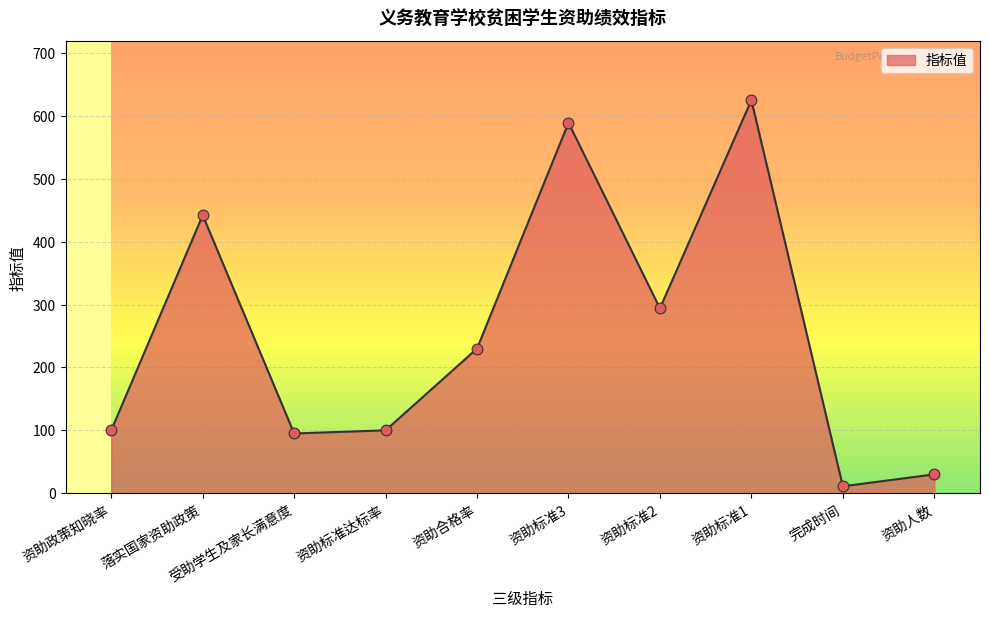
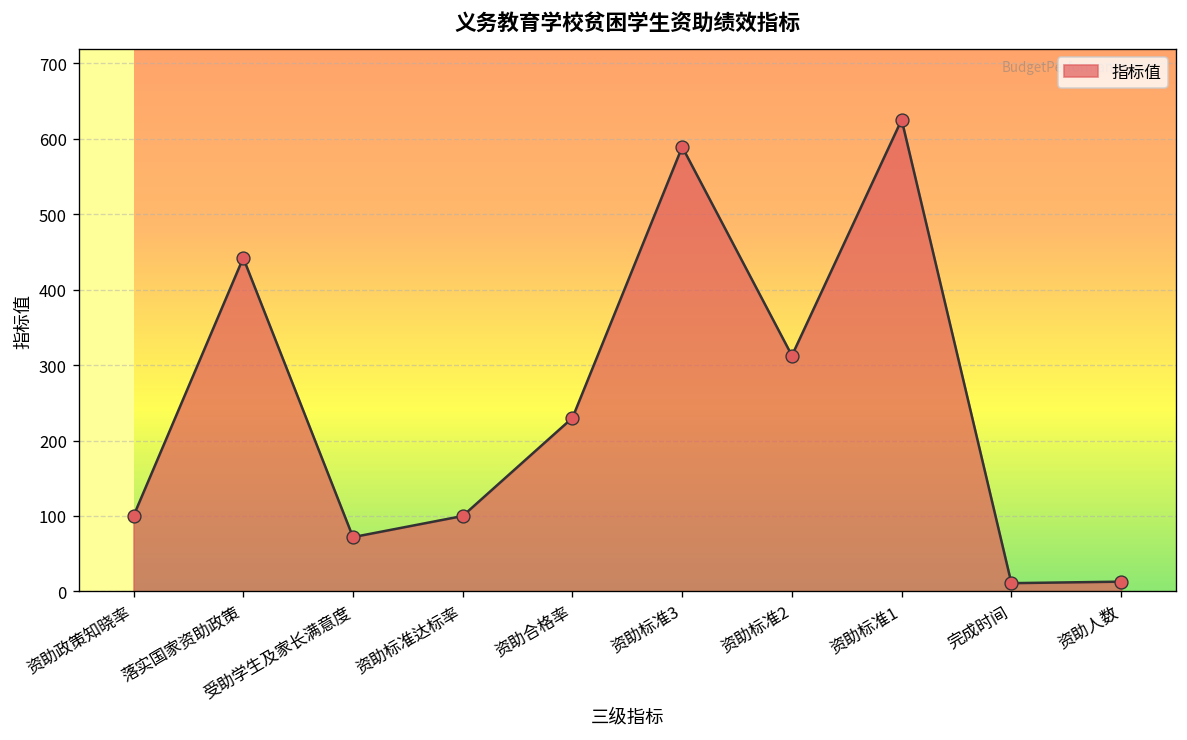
  {
    "资助政策知晓率": 100,
    "落实国家资助政策": 440,
-   "受助学生及家长满意度": 100,
+   "受助学生及家长满意度": 70,
    "资助标准达标率": 100,
    "资助合格率": 230,
    "资助标准3": 590,
-   "资助标准2": 290,
+   "资助标准2": 310,
    "资助标准1": 630,
    "完成时间": 10,
-   "资助人数": 30
+   "资助人数": 10
  }
